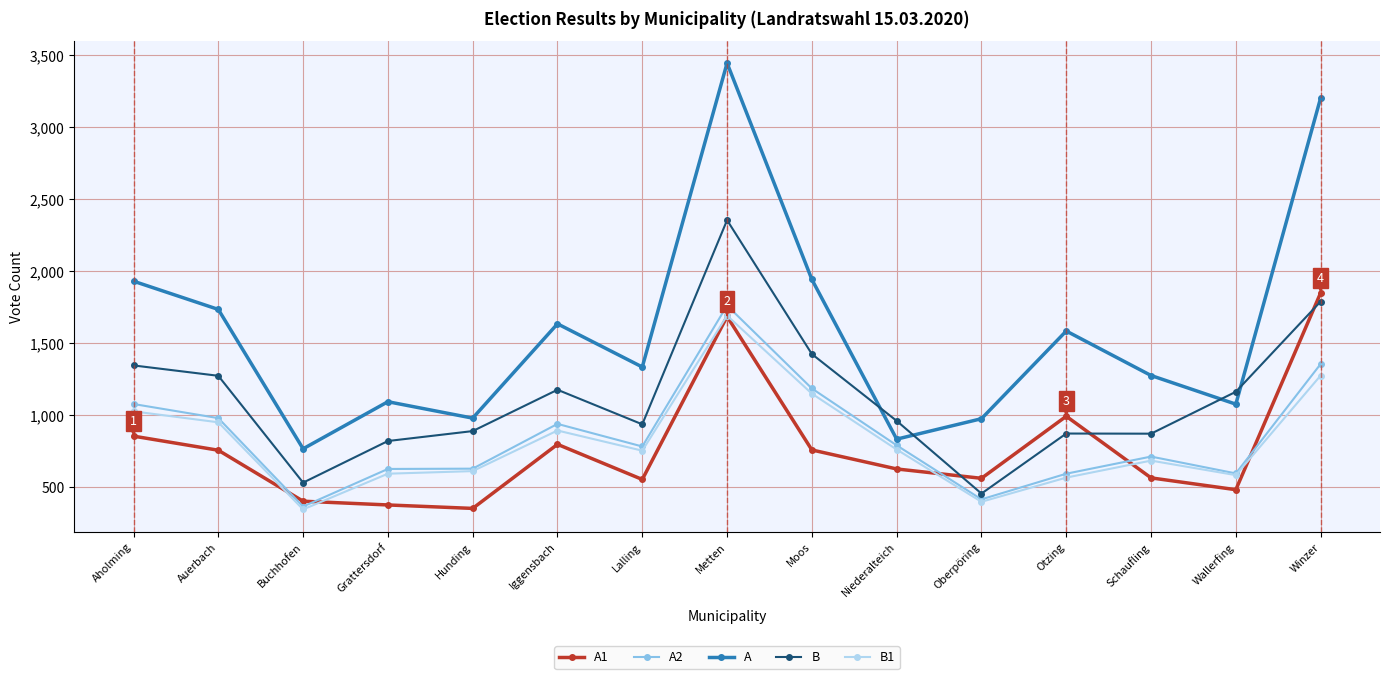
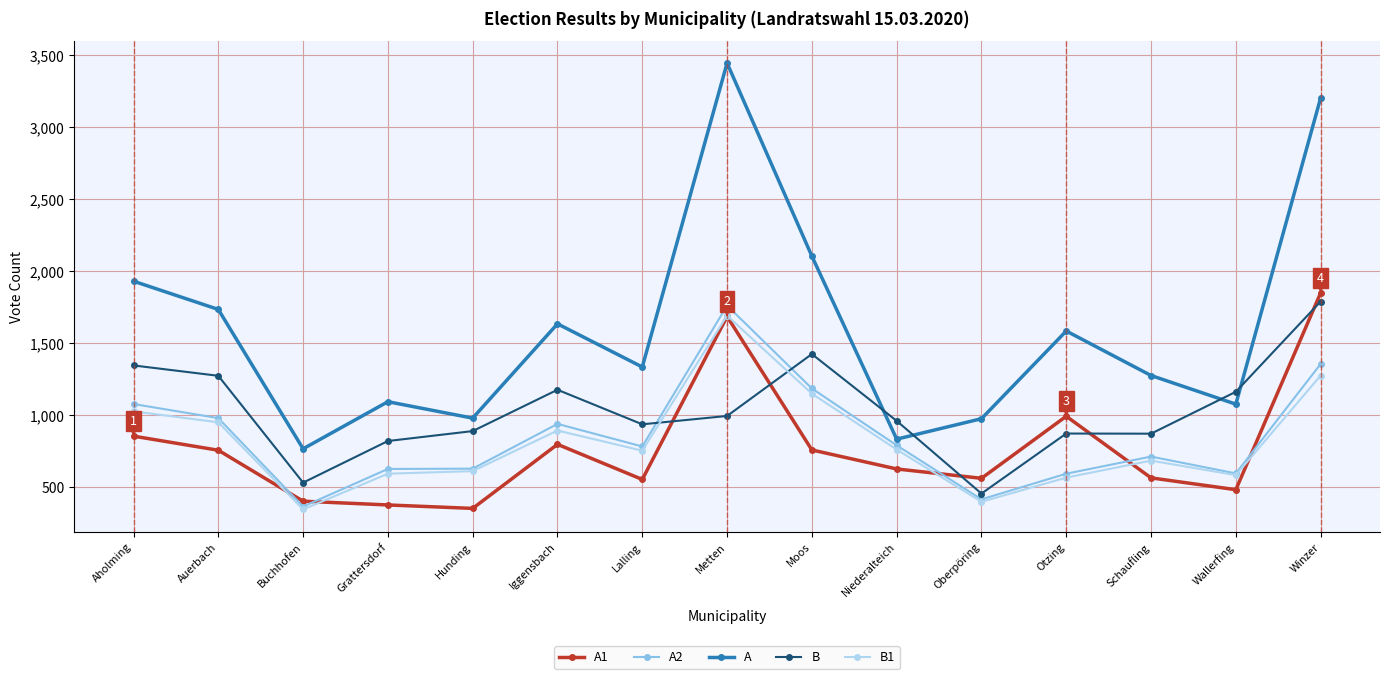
  {
    "A1": {
      "Auerbach": "760",
      "Buchhofen": "400",
      "Grattersdorf": "380",
      "Hunding": "350",
      "Iggensbach": "800",
      "Lalling": "550",
      "Moos": "760",
      "Niederalteich": "630",
      "Oberpöring": "560",
      "Schaufling": "560",
      "Wallerfing": "480"
    },
    "A": {
      "Aholming": "1,930",
      "Auerbach": "1,730",
      "Buchhofen": "770",
      "Grattersdorf": "1,090",
      "Hunding": "980",
      "Iggensbach": "1,630",
      "Lalling": "1,330",
      "Metten": "3,440",
-     "Moos": "1,940",
+     "Moos": "2,100",
      "Niederalteich": "830",
      "Oberpöring": "970",
      "Otzing": "1,580",
      "Schaufling": "1,270",
      "Wallerfing": "1,080",
      "Winzer": "3,200"
    },
    "B": {
      "Aholming": "1,340",
      "Auerbach": "1,270",
      "Buchhofen": "530",
      "Grattersdorf": "820",
      "Hunding": "890",
      "Iggensbach": "1,180",
      "Lalling": "940",
-     "Metten": "2,350",
+     "Metten": "990",
      "Moos": "1,420",
      "Niederalteich": "960",
      "Oberpöring": "450",
      "Otzing": "870",
      "Schaufling": "870",
      "Wallerfing": "1,160",
      "Winzer": "1,790"
    }
  }
